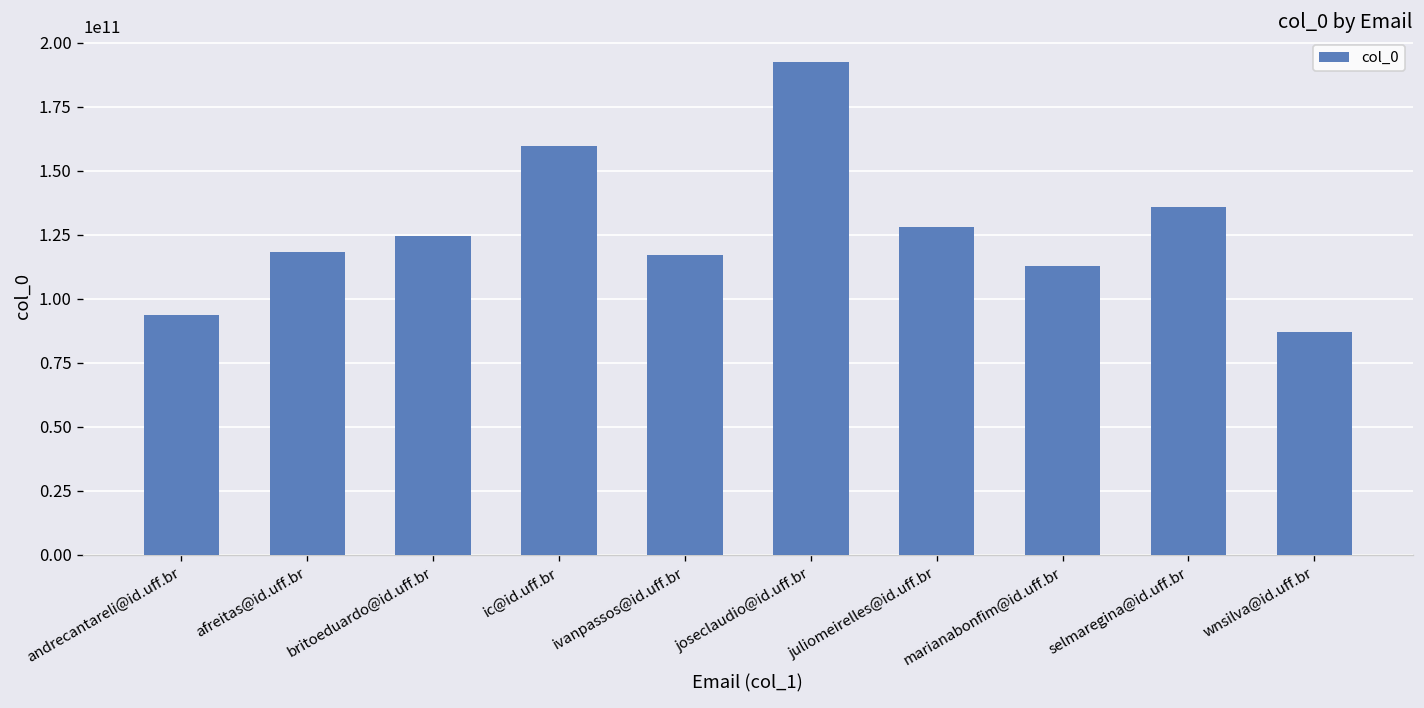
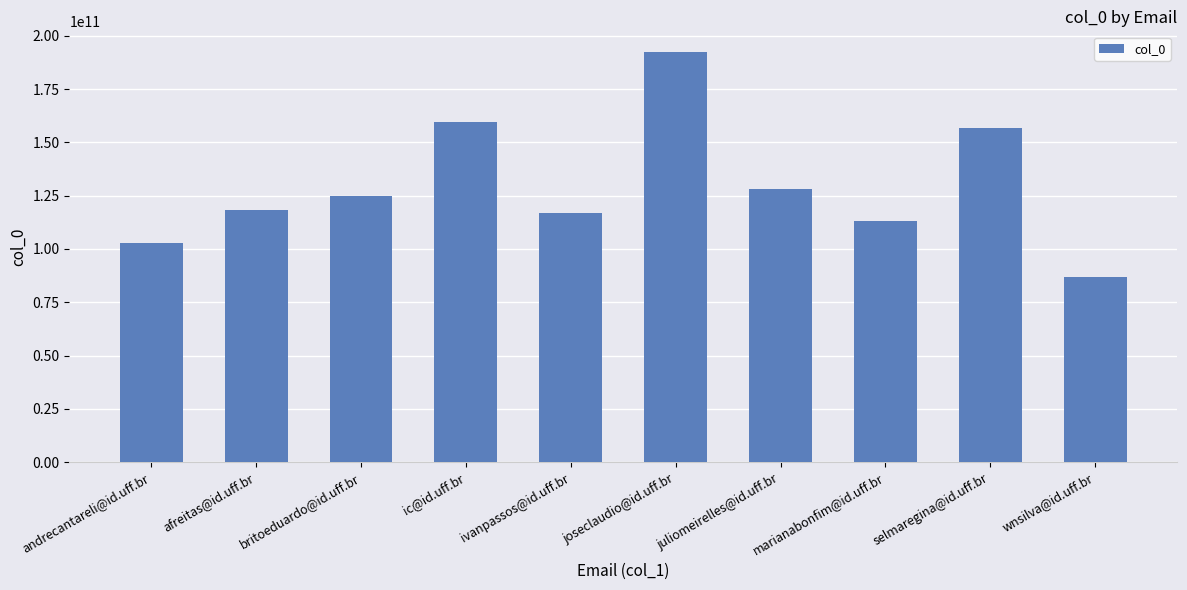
  {
-   "andrecantareli@id.uff.br": 94000000000,
+   "andrecantareli@id.uff.br": 103000000000,
    "afreitas@id.uff.br": 118000000000,
    "britoeduardo@id.uff.br": 125000000000,
    "ic@id.uff.br": 160000000000,
    "ivanpassos@id.uff.br": 117000000000,
    "joseclaudio@id.uff.br": 192000000000,
    "juliomeirelles@id.uff.br": 128000000000,
    "marianabonfim@id.uff.br": 113000000000,
-   "selmaregina@id.uff.br": 136000000000,
+   "selmaregina@id.uff.br": 157000000000,
    "wnsilva@id.uff.br": 87000000000
  }
